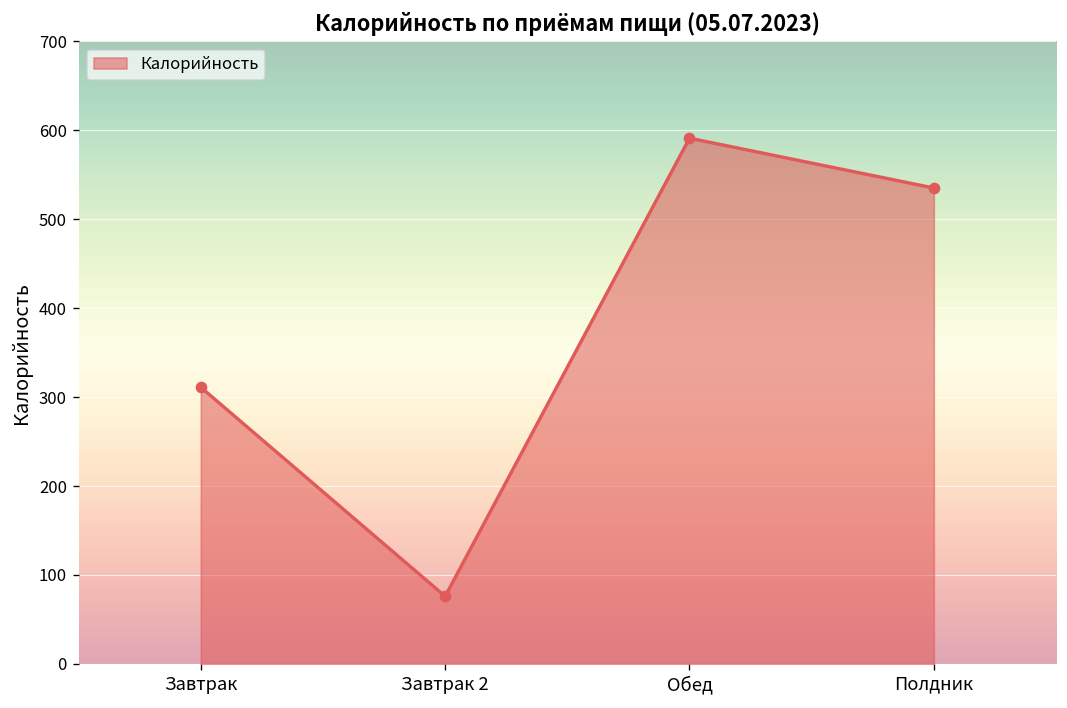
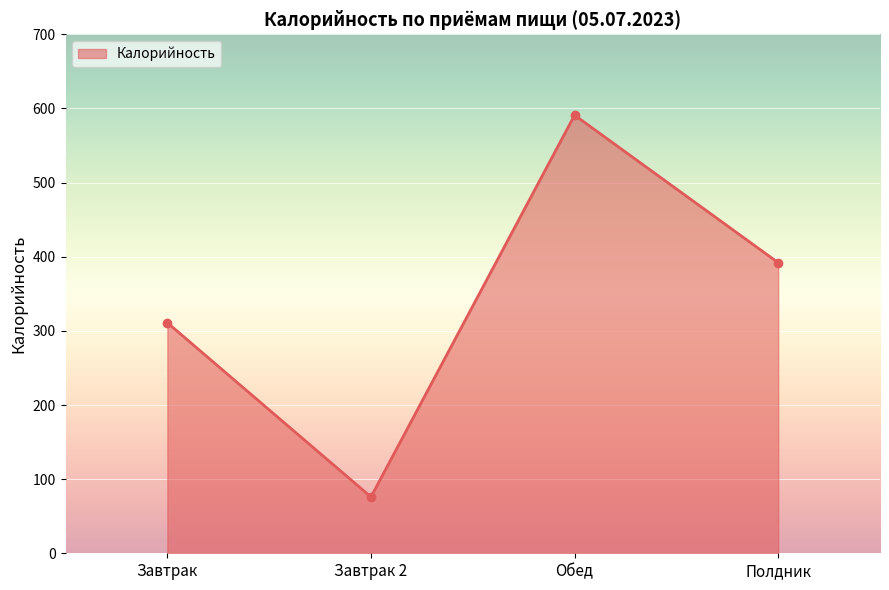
  {
    "Завтрак": 310,
    "Завтрак 2": 80,
    "Обед": 590,
-   "Полдник": 540
+   "Полдник": 390
  }
